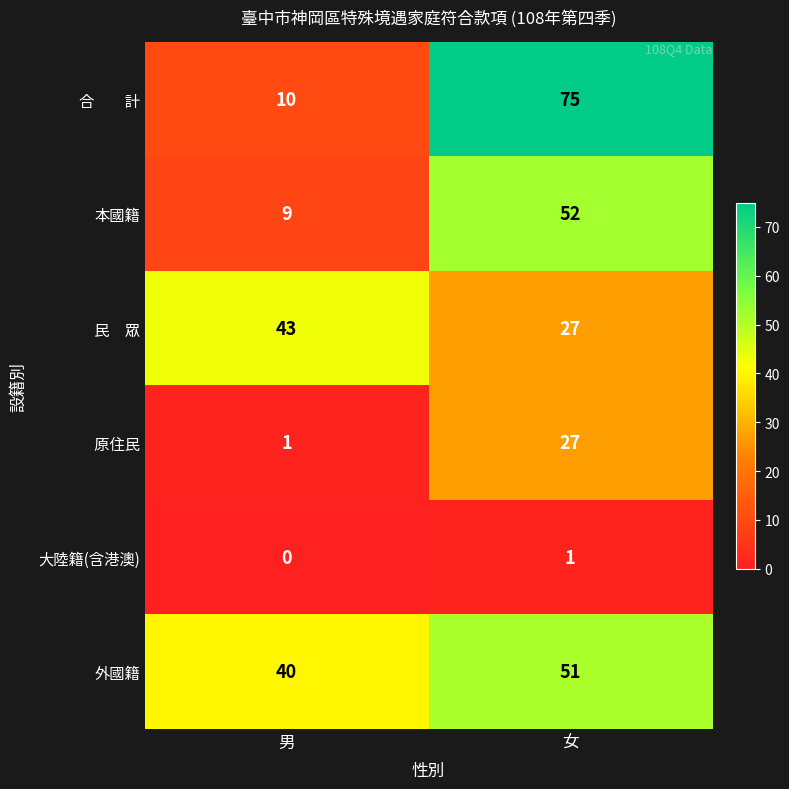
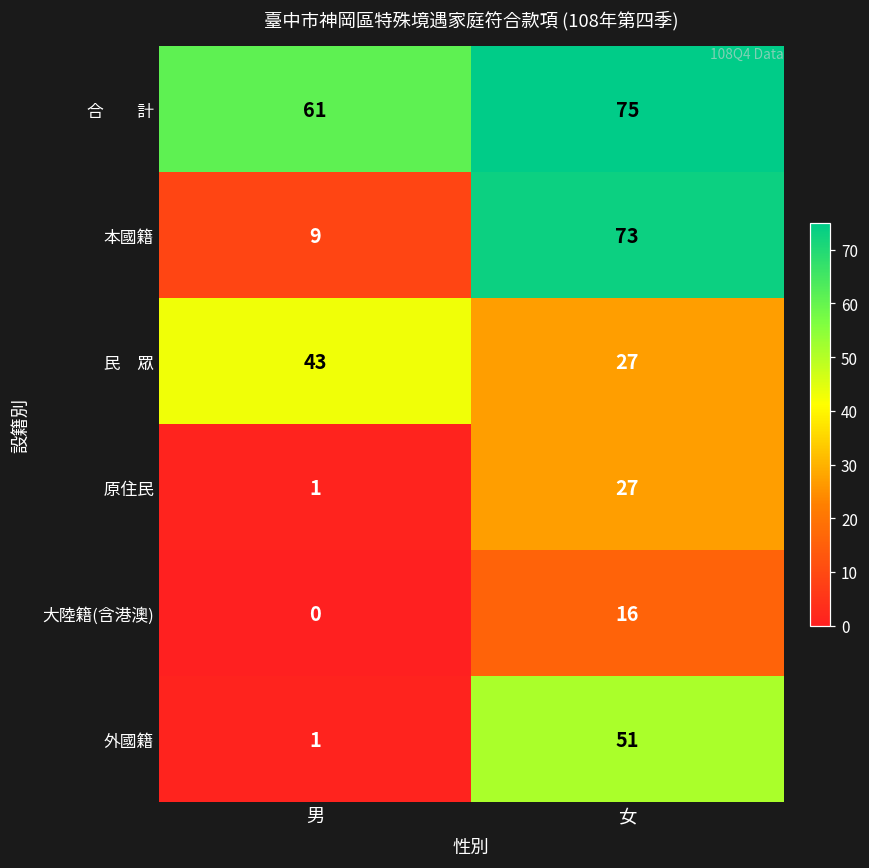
  {
    "合 計": {
-     "男": 10
+     "男": 61
    },
    "本國籍": {
      "男": 9,
-     "女": 52
+     "女": 73
    },
    "民 眾": {
      "男": 43,
      "女": 27
    },
    "原住民": {
      "男": 1,
      "女": 27
    },
    "大陸籍(含港澳)": {
      "男": 0,
-     "女": 1
+     "女": 16
    },
    "外國籍": {
-     "男": 40,
+     "男": 1,
      "女": 51
    }
  }
